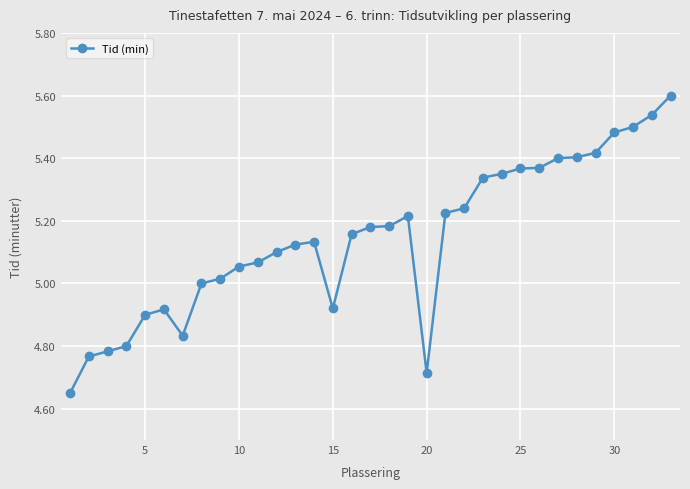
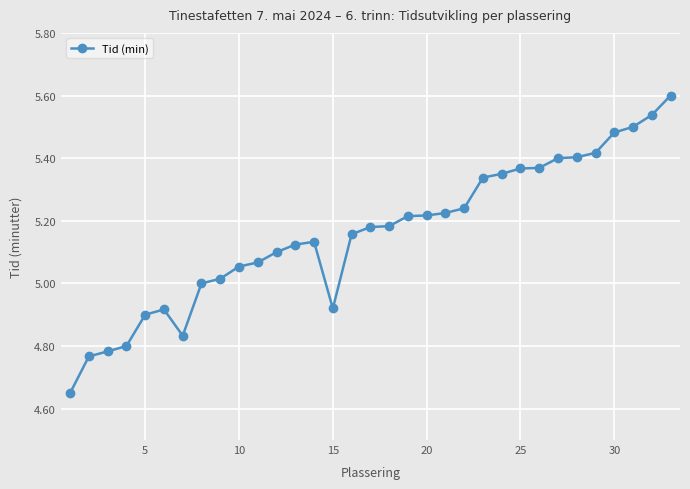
  {
    "5": 4.90,
    "10": 5.05,
    "15": 4.92,
-   "20": 4.71,
+   "20": 5.22,
    "25": 5.37,
    "30": 5.48
  }
